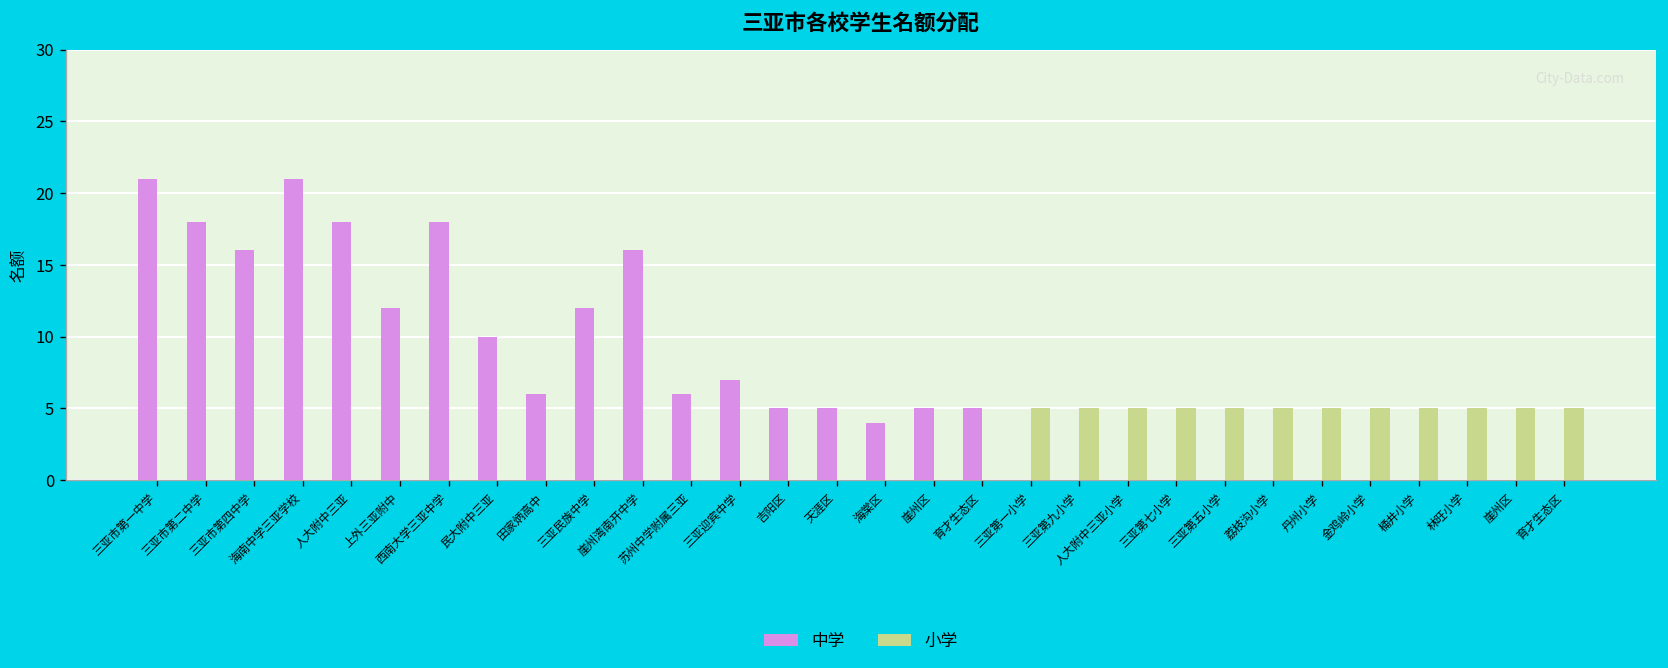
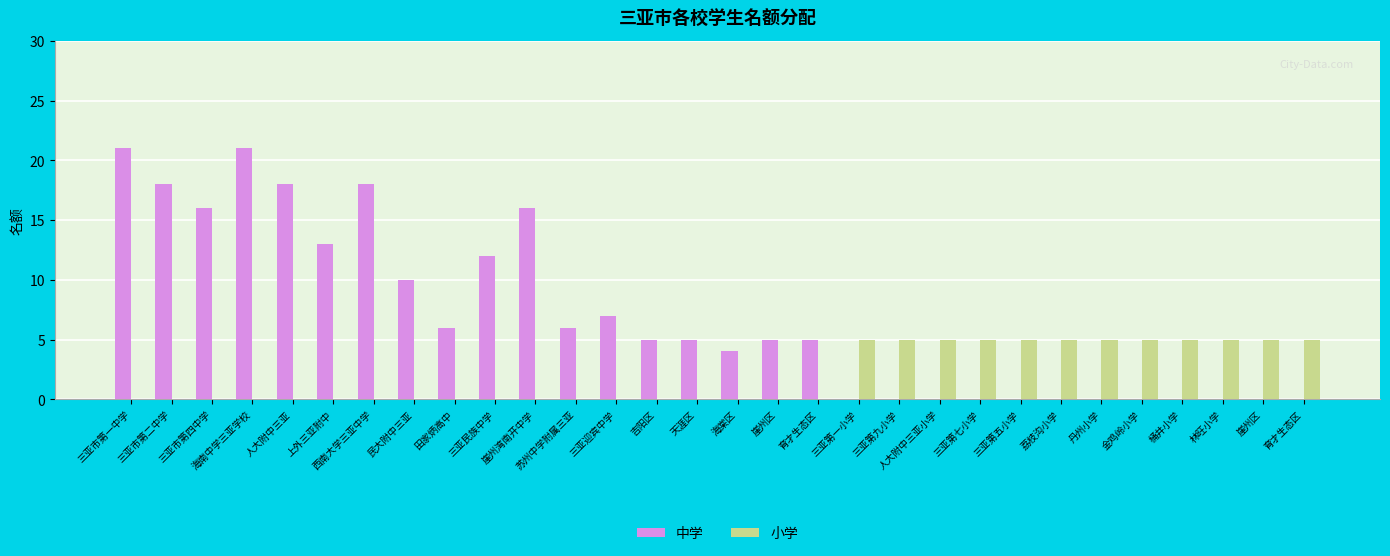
  {
    "中学": {
      "三亚市第一中学": 21,
      "三亚市第二中学": 18,
      "三亚市第四中学": 16,
      "海南中学三亚学校": 21,
      "人大附中三亚": 18,
-     "上外三亚附中": 12,
+     "上外三亚附中": 13,
      "西南大学三亚中学": 18,
      "民大附中三亚": 10,
      "田家炳高中": 6,
      "三亚民族中学": 12,
      "崖州湾南开中学": 16,
      "苏州中学附属三亚": 6,
      "三亚迎宾中学": 7,
      "吉阳区": 5,
      "天涯区": 5,
      "海棠区": 4,
      "三亚第一小学": 0,
      "三亚第九小学": 0,
      "人大附中三亚小学": 0,
      "三亚第七小学": 0,
      "三亚第五小学": 0,
      "荔枝沟小学": 0,
      "丹州小学": 0,
      "金鸡岭小学": 0,
      "桶井小学": 0,
      "林旺小学": 0
    },
    "小学": {
      "三亚市第一中学": 0,
      "三亚市第二中学": 0,
      "三亚市第四中学": 0,
      "海南中学三亚学校": 0,
      "人大附中三亚": 0,
      "上外三亚附中": 0,
      "西南大学三亚中学": 0,
      "民大附中三亚": 0,
      "田家炳高中": 0,
      "三亚民族中学": 0,
      "崖州湾南开中学": 0,
      "苏州中学附属三亚": 0,
      "三亚迎宾中学": 0,
      "吉阳区": 0,
      "天涯区": 0,
      "海棠区": 0,
      "三亚第一小学": 5,
      "三亚第九小学": 5,
      "人大附中三亚小学": 5,
      "三亚第七小学": 5,
      "三亚第五小学": 5,
      "荔枝沟小学": 5,
      "丹州小学": 5,
      "金鸡岭小学": 5,
      "桶井小学": 5,
      "林旺小学": 5
    }
  }
